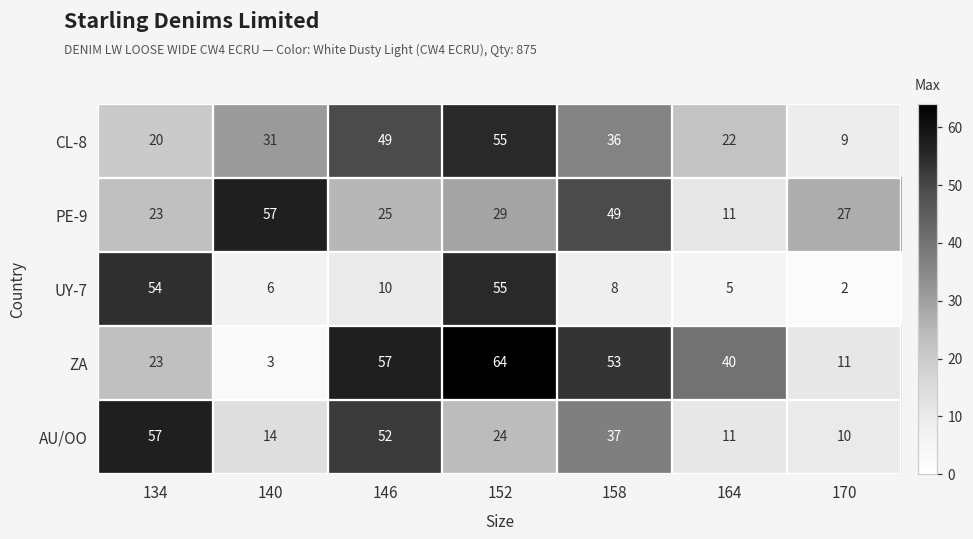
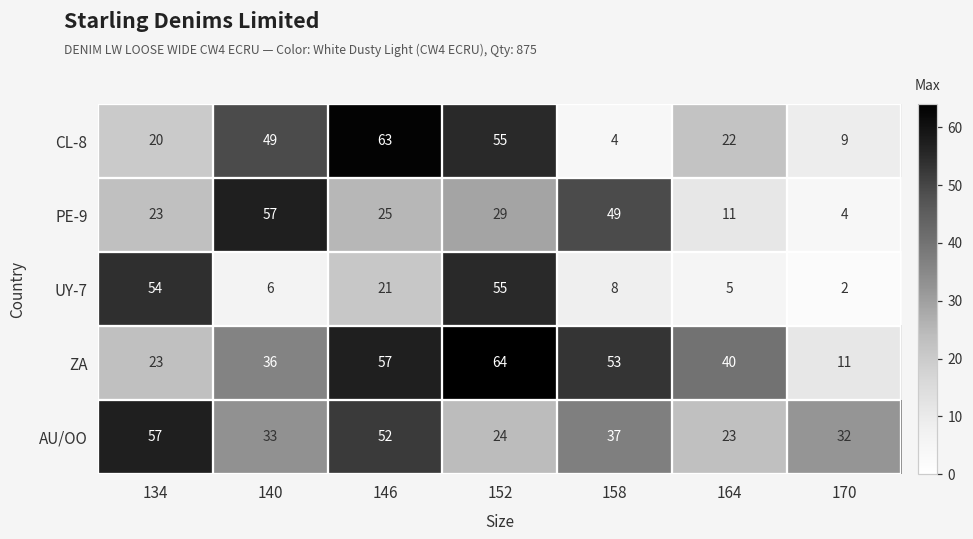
  {
    "CL-8": {
      "134": 20,
-     "140": 31,
-     "146": 49,
+     "140": 49,
+     "146": 63,
      "152": 55,
-     "158": 36,
+     "158": 4,
      "164": 22,
      "170": 9
    },
    "PE-9": {
      "134": 23,
      "140": 57,
      "146": 25,
      "152": 29,
      "158": 49,
      "164": 11,
-     "170": 27
+     "170": 4
    },
    "UY-7": {
      "134": 54,
      "140": 6,
-     "146": 10,
+     "146": 21,
      "152": 55,
      "158": 8,
      "164": 5,
      "170": 2
    },
    "ZA": {
      "134": 23,
-     "140": 3,
+     "140": 36,
      "146": 57,
      "152": 64,
      "158": 53,
      "164": 40,
      "170": 11
    },
    "AU/OO": {
      "134": 57,
-     "140": 14,
+     "140": 33,
      "146": 52,
      "152": 24,
      "158": 37,
-     "164": 11,
-     "170": 10
+     "164": 23,
+     "170": 32
    }
  }
